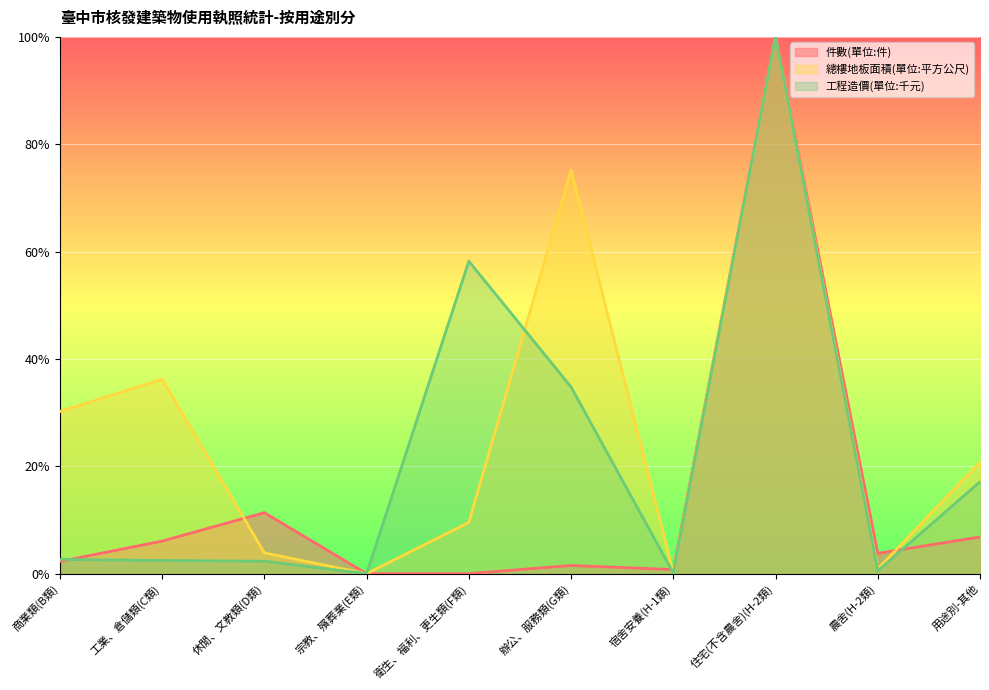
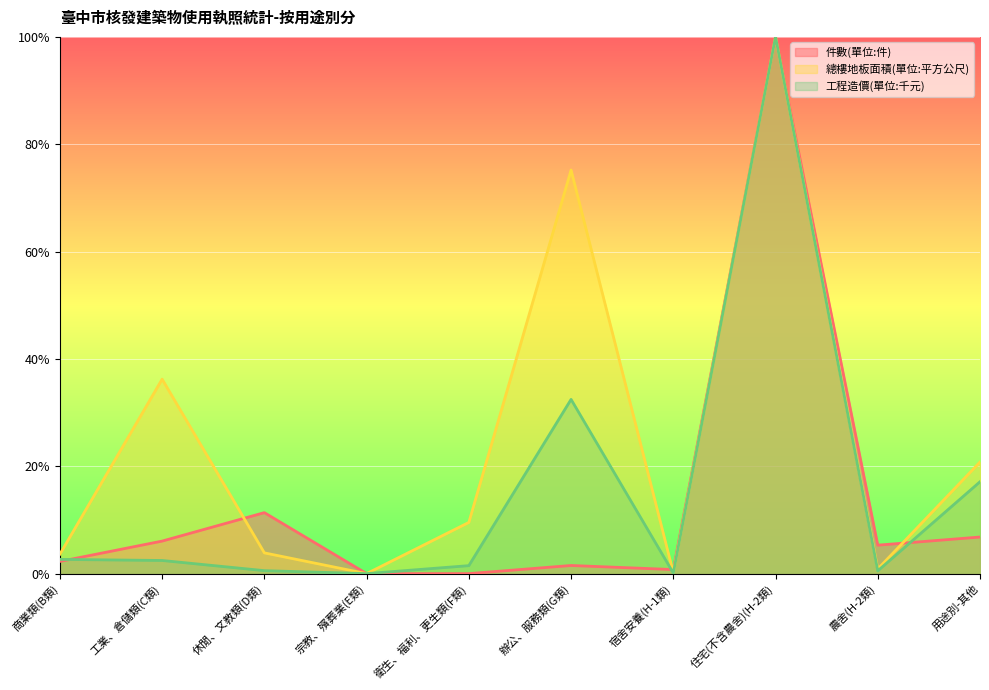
  {
    "件數(單位:件)": {
      "工業、倉儲類(C類)": "6%",
      "休閒、文教類(D類)": "11%",
      "衛生、福利、更生類(F類)": "0%",
      "辦公、服務類(G類)": "2%",
      "宿舍安養(H-1類)": "1%",
-     "農舍(H-2類)": "4%",
+     "農舍(H-2類)": "5%",
      "用途別-其他": "7%"
    },
    "總樓地板面積(單位:平方公尺)": {
-     "商業類(B類)": "30%",
+     "商業類(B類)": "4%",
      "工業、倉儲類(C類)": "36%",
      "休閒、文教類(D類)": "4%",
      "衛生、福利、更生類(F類)": "10%",
      "辦公、服務類(G類)": "75%",
      "用途別-其他": "21%"
    },
    "工程造價(單位:千元)": {
      "工業、倉儲類(C類)": "2%",
-     "休閒、文教類(D類)": "2%",
-     "衛生、福利、更生類(F類)": "58%",
-     "辦公、服務類(G類)": "35%",
+     "休閒、文教類(D類)": "1%",
+     "衛生、福利、更生類(F類)": "1%",
+     "辦公、服務類(G類)": "32%",
      "用途別-其他": "17%"
    }
  }
